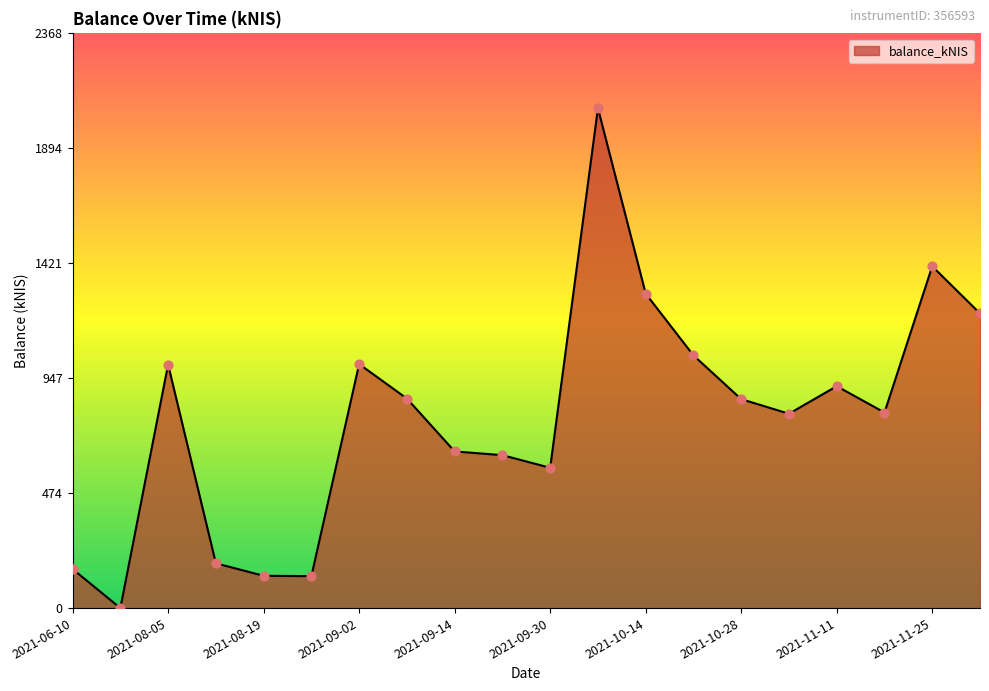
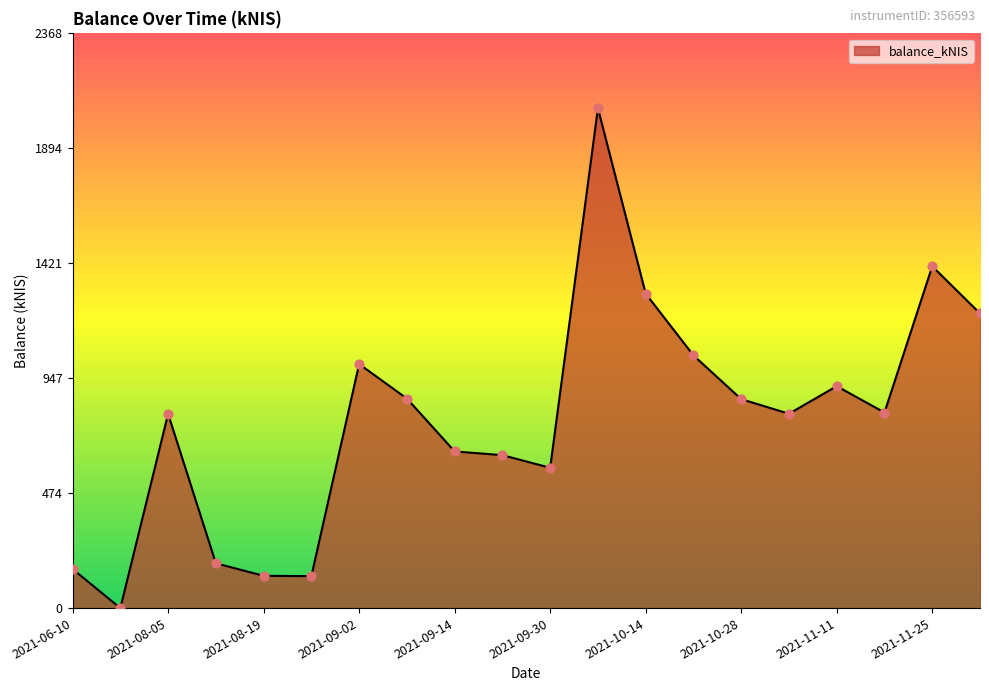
  {
    "2021-06-10": 160,
-   "2021-08-05": 1000,
+   "2021-08-05": 800,
    "2021-08-19": 130,
    "2021-09-02": 1010,
    "2021-09-14": 650,
    "2021-09-30": 580,
    "2021-10-14": 1300,
    "2021-10-28": 860,
    "2021-11-11": 910,
    "2021-11-25": 1410
  }
